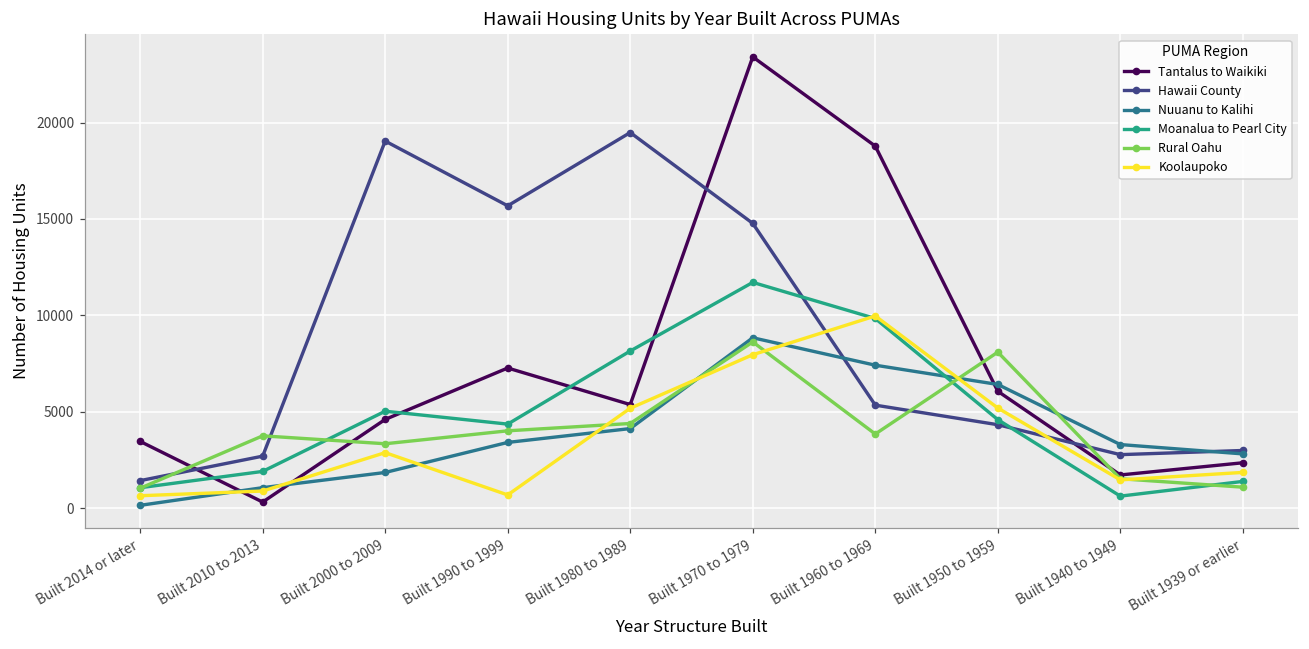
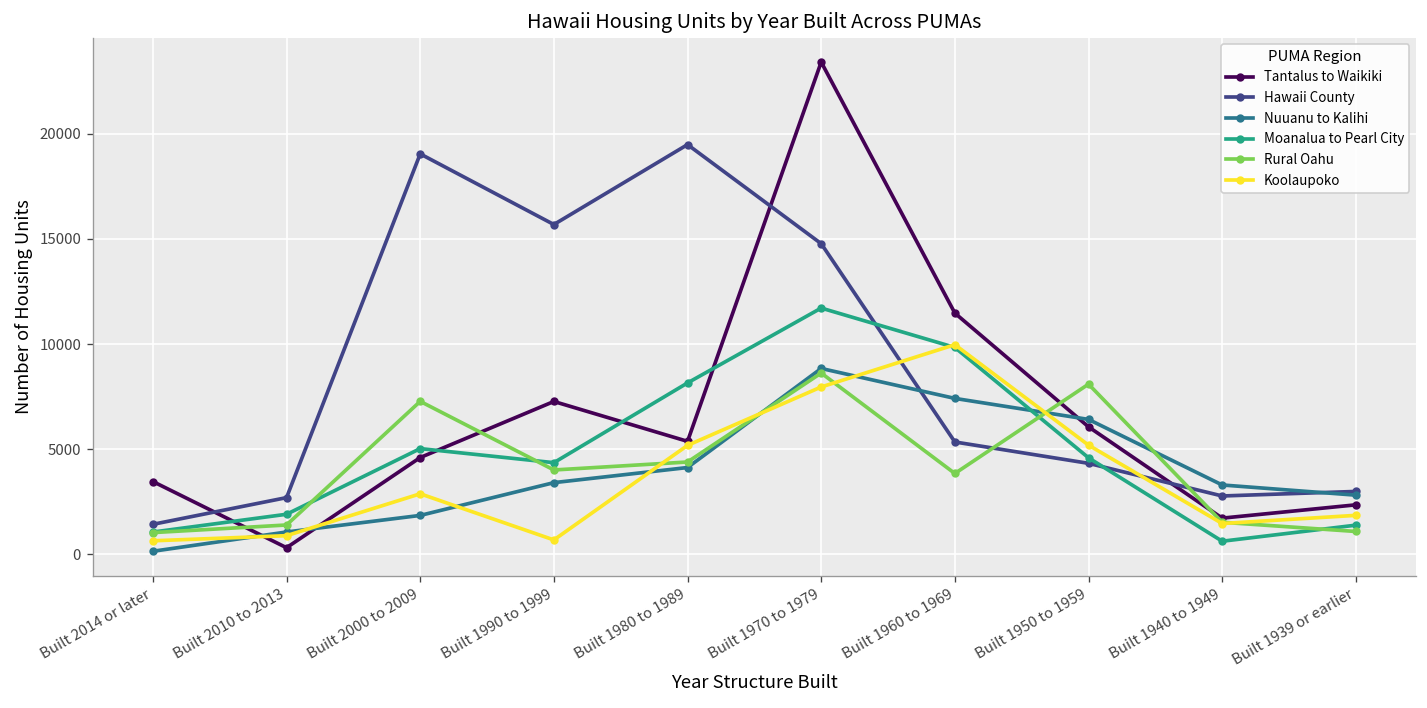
  {
    "Tantalus to Waikiki": {
      "Built 2014 or later": 3500,
      "Built 2010 to 2013": 300,
      "Built 2000 to 2009": 4600,
      "Built 1990 to 1999": 7300,
      "Built 1980 to 1989": 5400,
      "Built 1970 to 1979": 23400,
-     "Built 1960 to 1969": 18800,
+     "Built 1960 to 1969": 11500,
      "Built 1950 to 1959": 6100,
      "Built 1940 to 1949": 1700,
      "Built 1939 or earlier": 2400
    },
    "Rural Oahu": {
-     "Built 2010 to 2013": 3800,
-     "Built 2000 to 2009": 3300,
+     "Built 2010 to 2013": 1400,
+     "Built 2000 to 2009": 7300,
      "Built 1990 to 1999": 4000,
      "Built 1980 to 1989": 4400,
      "Built 1970 to 1979": 8600,
      "Built 1960 to 1969": 3800,
      "Built 1950 to 1959": 8100,
      "Built 1939 or earlier": 1100
    },
    "Koolaupoko": {
      "Built 2014 or later": 600,
      "Built 2010 to 2013": 900,
      "Built 2000 to 2009": 2900,
      "Built 1990 to 1999": 700,
      "Built 1980 to 1989": 5200,
      "Built 1970 to 1979": 8000,
      "Built 1950 to 1959": 5200,
      "Built 1939 or earlier": 1900
    }
  }
